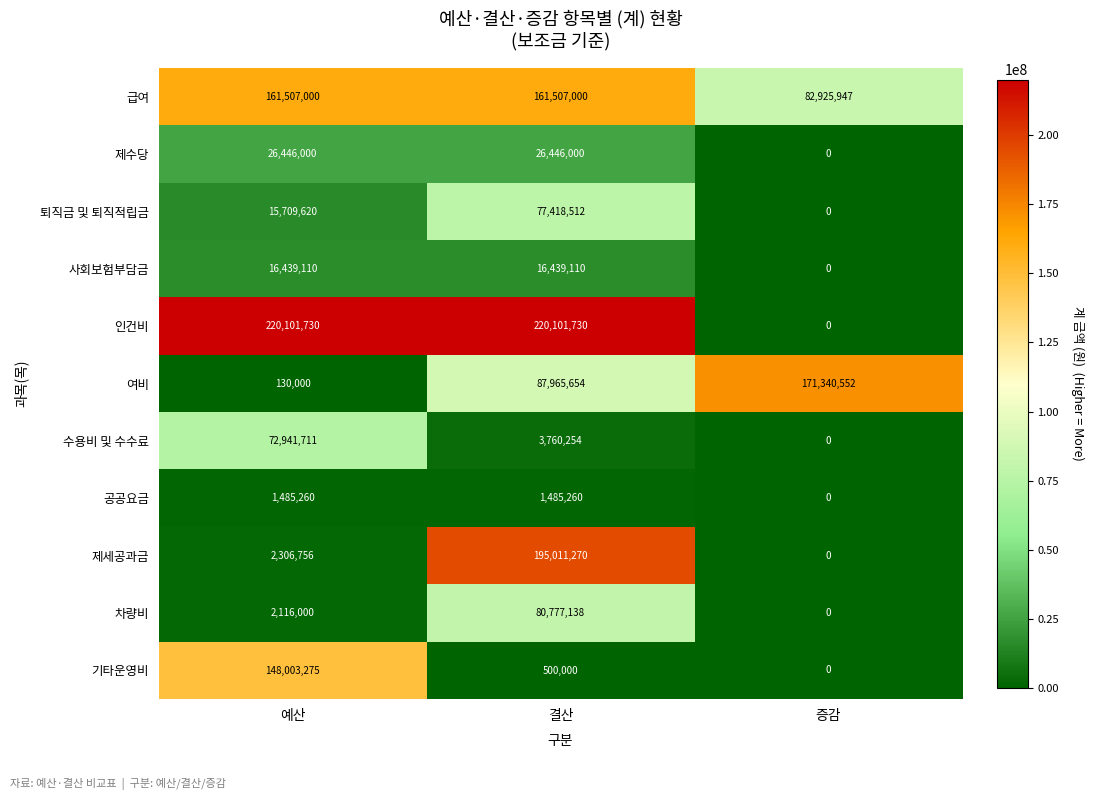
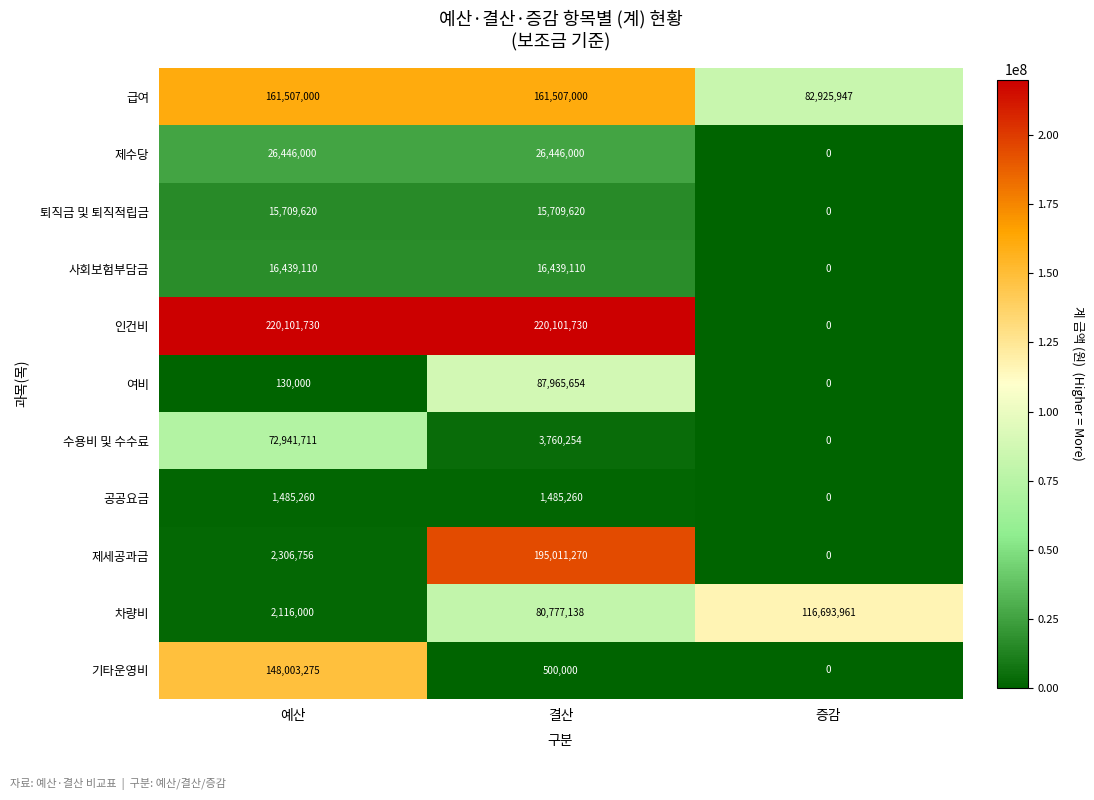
  {
    "급여": {
      "예산": "161,507,000",
      "결산": "161,507,000",
      "증감": "82,925,947"
    },
    "제수당": {
      "예산": "26,446,000",
      "결산": "26,446,000",
      "증감": "0"
    },
    "퇴직금 및 퇴직적립금": {
      "예산": "15,709,620",
-     "결산": "77,418,512",
+     "결산": "15,709,620",
      "증감": "0"
    },
    "사회보험부담금": {
      "예산": "16,439,110",
      "결산": "16,439,110",
      "증감": "0"
    },
    "인건비": {
      "예산": "220,101,730",
      "결산": "220,101,730",
      "증감": "0"
    },
    "여비": {
      "예산": "130,000",
      "결산": "87,965,654",
-     "증감": "171,340,552"
+     "증감": "0"
    },
    "수용비 및 수수료": {
      "예산": "72,941,711",
      "결산": "3,760,254",
      "증감": "0"
    },
    "공공요금": {
      "예산": "1,485,260",
      "결산": "1,485,260",
      "증감": "0"
    },
    "제세공과금": {
      "예산": "2,306,756",
      "결산": "195,011,270",
      "증감": "0"
    },
    "차량비": {
      "예산": "2,116,000",
      "결산": "80,777,138",
-     "증감": "0"
+     "증감": "116,693,961"
    },
    "기타운영비": {
      "예산": "148,003,275",
      "결산": "500,000",
      "증감": "0"
    }
  }
